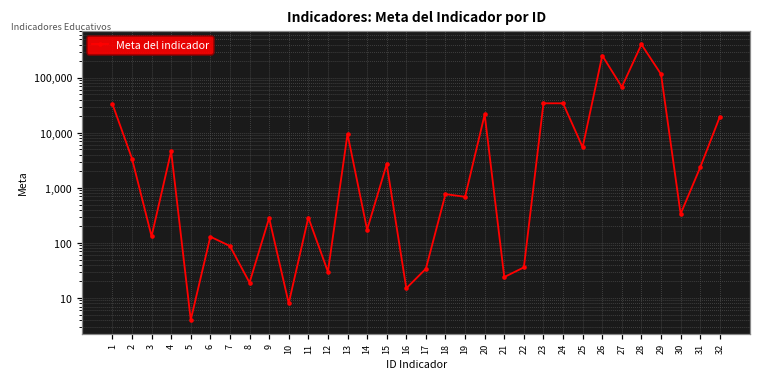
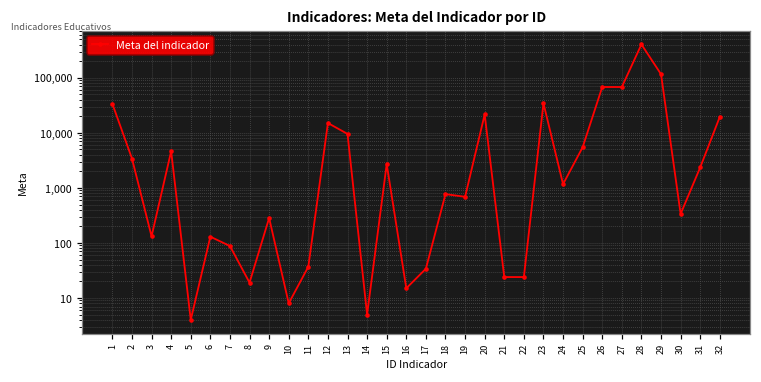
  {
    "1": "30,000",
    "2": "3,000",
    "3": "130",
    "4": "5,000",
    "5": "4",
    "6": "130",
    "7": "90",
    "8": "19",
    "9": "300",
    "10": "8",
-   "11": "300",
-   "12": "30",
+   "11": "40",
+   "12": "15,000",
    "13": "10,000",
-   "14": "170",
+   "14": "5",
    "15": "3,000",
    "16": "15",
    "17": "30",
    "18": "800",
    "19": "700",
    "20": "22,000",
    "21": "20",
-   "22": "40",
+   "22": "20",
    "23": "30,000",
-   "24": "30,000",
+   "24": "1,200",
    "25": "5,000",
-   "26": "300,000",
+   "26": "70,000",
    "27": "70,000",
    "28": "400,000",
    "29": "120,000",
    "30": "300",
    "31": "2,000",
    "32": "20,000"
  }
